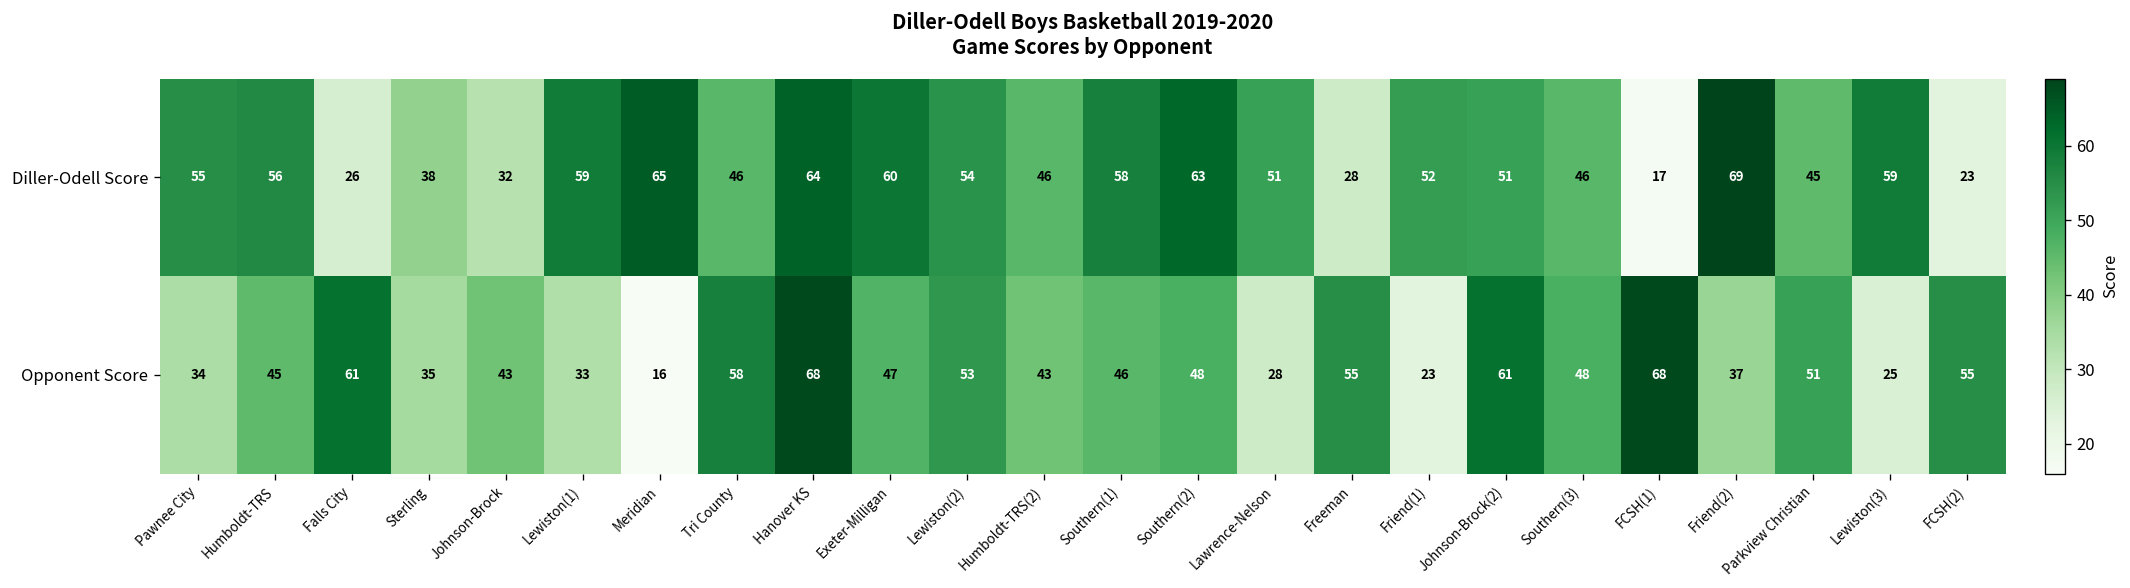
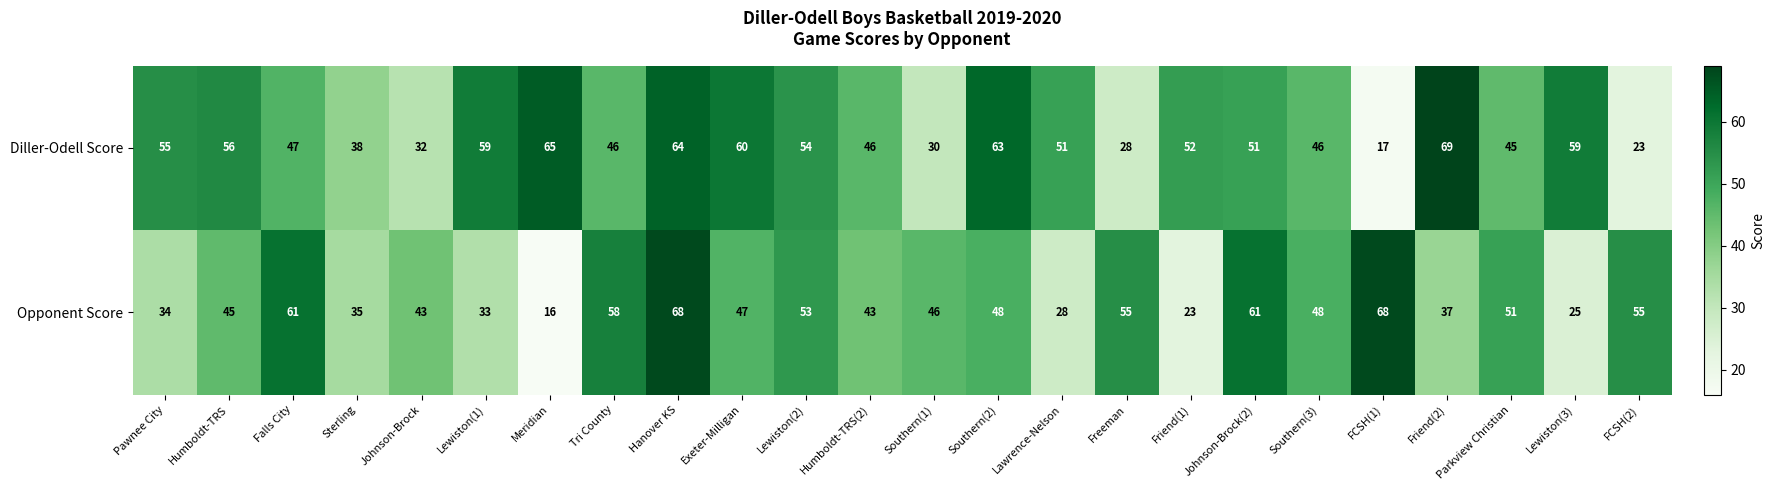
  {
    "Diller-Odell Score": {
      "Pawnee City": 55,
      "Humboldt-TRS": 56,
-     "Falls City": 26,
+     "Falls City": 47,
      "Sterling": 38,
      "Johnson-Brock": 32,
      "Lewiston(1)": 59,
      "Meridian": 65,
      "Tri County": 46,
      "Hanover KS": 64,
      "Exeter-Milligan": 60,
      "Lewiston(2)": 54,
      "Humboldt-TRS(2)": 46,
-     "Southern(1)": 58,
+     "Southern(1)": 30,
      "Southern(2)": 63,
      "Lawrence-Nelson": 51,
      "Freeman": 28,
      "Friend(1)": 52,
      "Johnson-Brock(2)": 51,
      "Southern(3)": 46,
      "FCSH(1)": 17,
      "Friend(2)": 69,
      "Parkview Christian": 45,
      "Lewiston(3)": 59,
      "FCSH(2)": 23
    },
    "Opponent Score": {
      "Pawnee City": 34,
      "Humboldt-TRS": 45,
      "Falls City": 61,
      "Sterling": 35,
      "Johnson-Brock": 43,
      "Lewiston(1)": 33,
      "Meridian": 16,
      "Tri County": 58,
      "Hanover KS": 68,
      "Exeter-Milligan": 47,
      "Lewiston(2)": 53,
      "Humboldt-TRS(2)": 43,
      "Southern(1)": 46,
      "Southern(2)": 48,
      "Lawrence-Nelson": 28,
      "Freeman": 55,
      "Friend(1)": 23,
      "Johnson-Brock(2)": 61,
      "Southern(3)": 48,
      "FCSH(1)": 68,
      "Friend(2)": 37,
      "Parkview Christian": 51,
      "Lewiston(3)": 25,
      "FCSH(2)": 55
    }
  }
